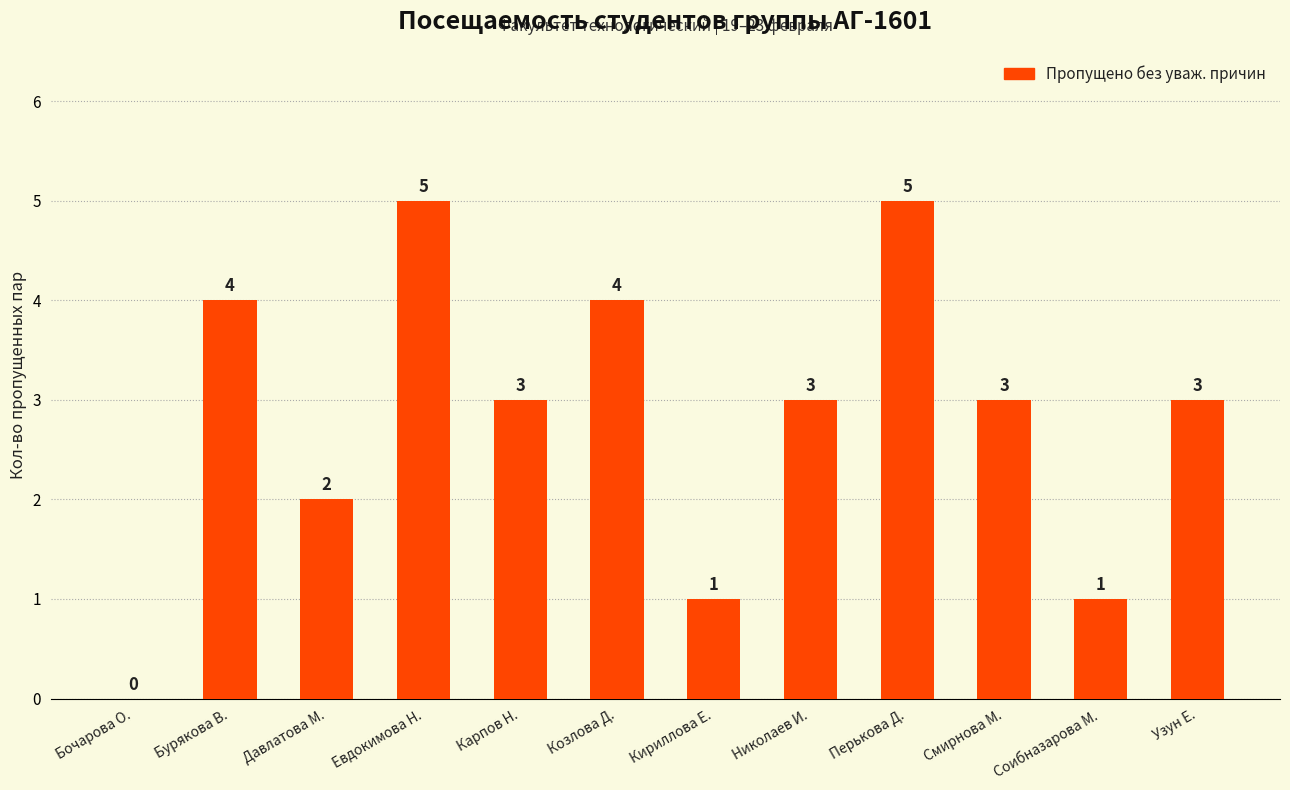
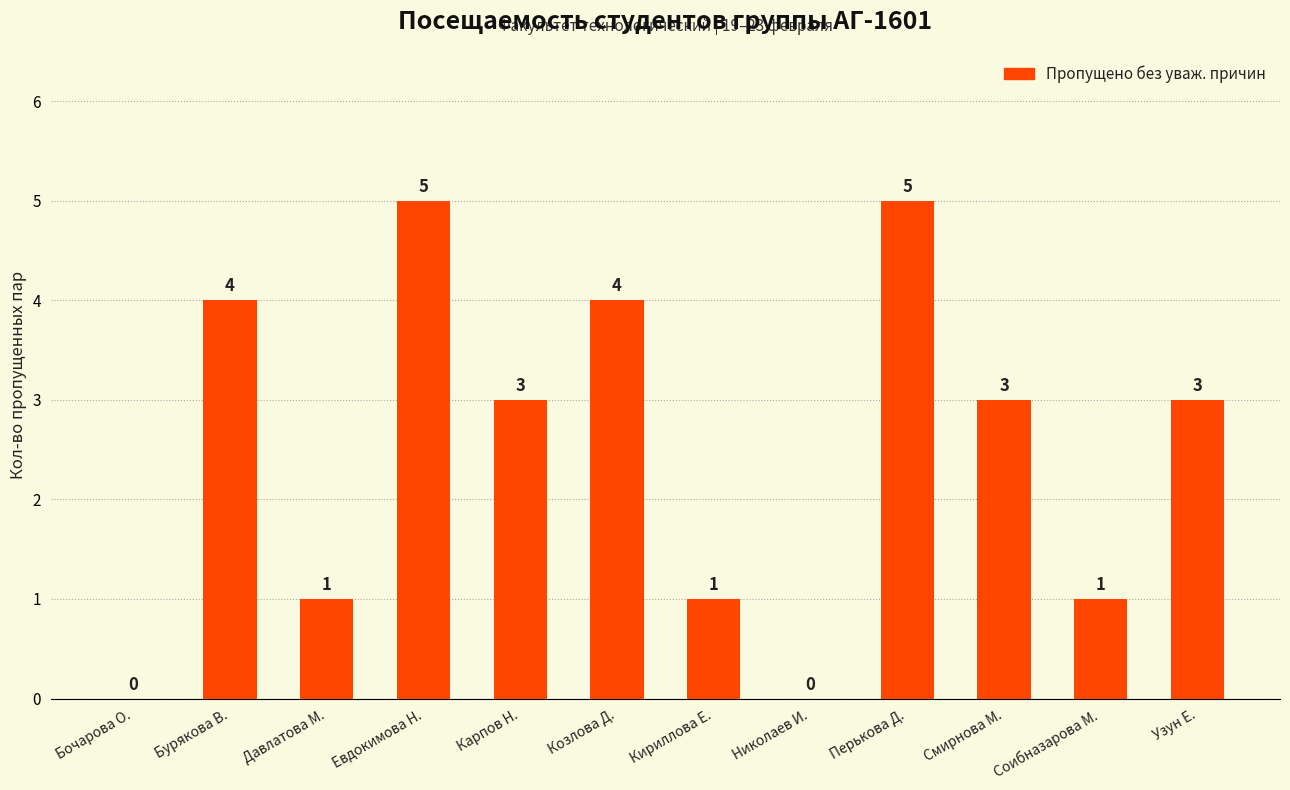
  {
    "Бочарова О.": 0,
    "Бурякова В.": 4,
-   "Давлатова М.": 2,
+   "Давлатова М.": 1,
    "Евдокимова Н.": 5,
    "Карпов Н.": 3,
    "Козлова Д.": 4,
    "Кириллова Е.": 1,
-   "Николаев И.": 3,
+   "Николаев И.": 0,
    "Перькова Д.": 5,
    "Смирнова М.": 3,
    "Соибназарова М.": 1,
    "Узун Е.": 3
  }
